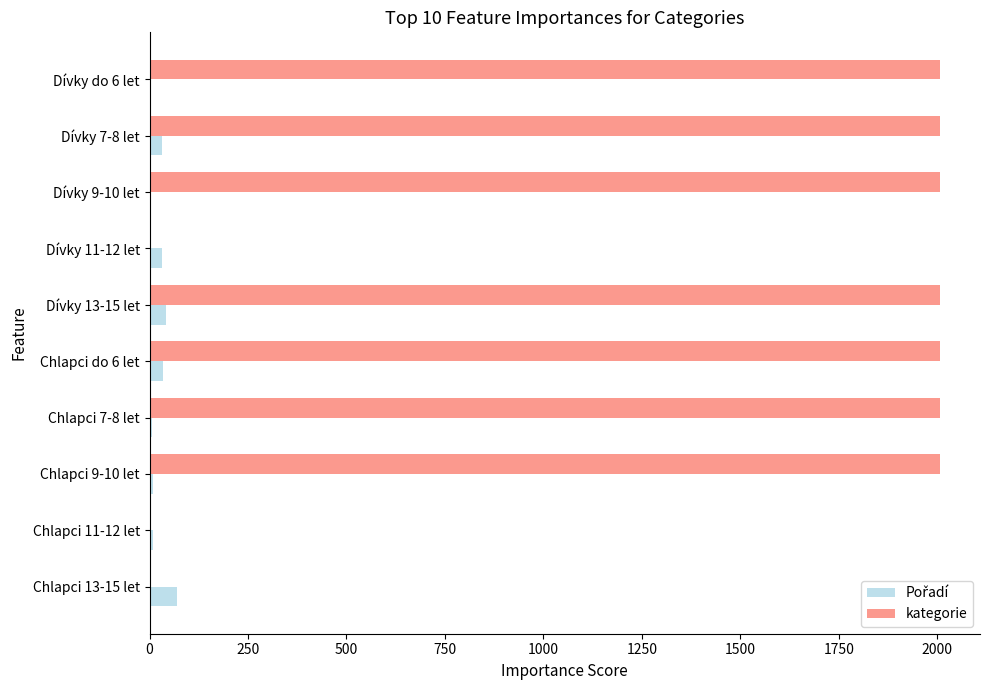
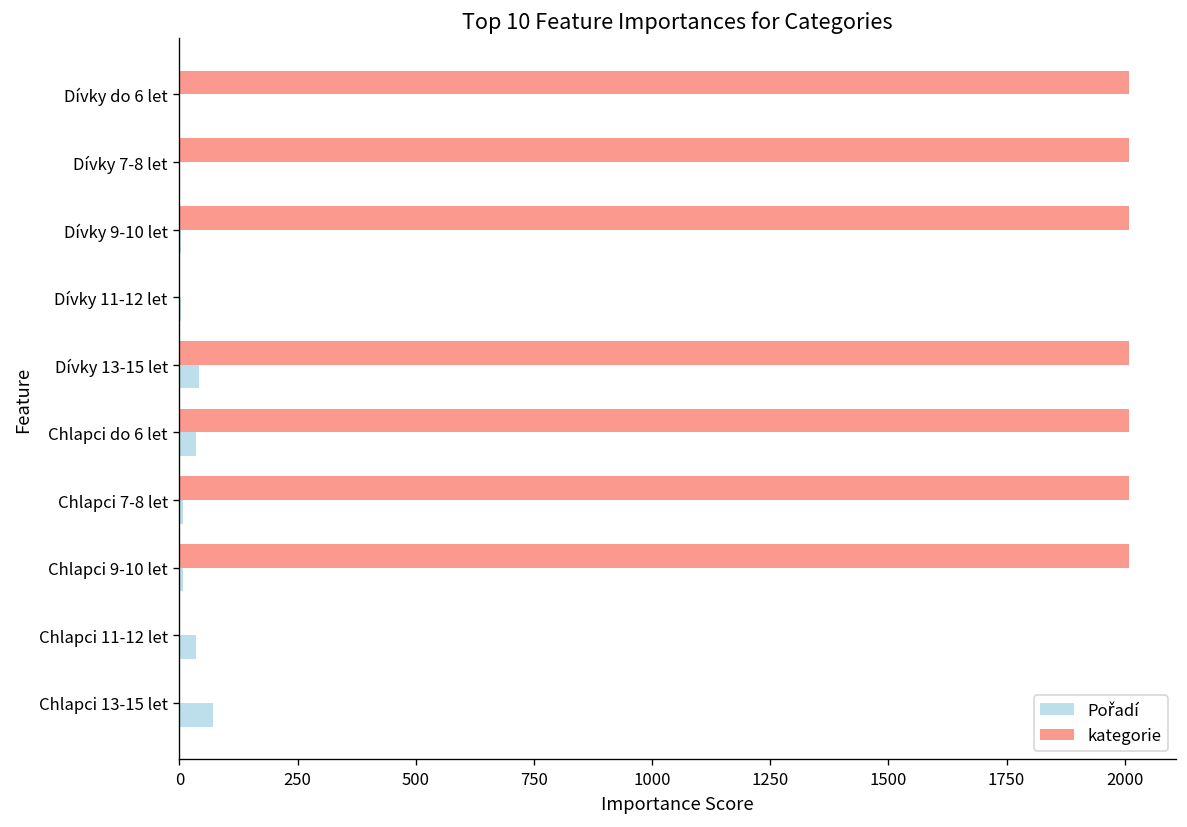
  {
    "Pořadí": {
-     "Dívky 7-8 let": 30,
-     "Dívky 11-12 let": 30,
+     "Dívky 7-8 let": 0,
+     "Dívky 11-12 let": 0,
      "Dívky 13-15 let": 40,
      "Chlapci do 6 let": 30,
      "Chlapci 7-8 let": 10,
      "Chlapci 9-10 let": 10,
-     "Chlapci 11-12 let": 10,
+     "Chlapci 11-12 let": 30,
      "Chlapci 13-15 let": 70
    },
    "kategorie": {
      "Dívky do 6 let": 2010,
      "Dívky 7-8 let": 2010,
      "Dívky 9-10 let": 2010,
      "Dívky 11-12 let": 0,
      "Dívky 13-15 let": 2010,
      "Chlapci do 6 let": 2010,
      "Chlapci 7-8 let": 2010,
      "Chlapci 9-10 let": 2010,
      "Chlapci 11-12 let": 0,
      "Chlapci 13-15 let": 0
    }
  }
